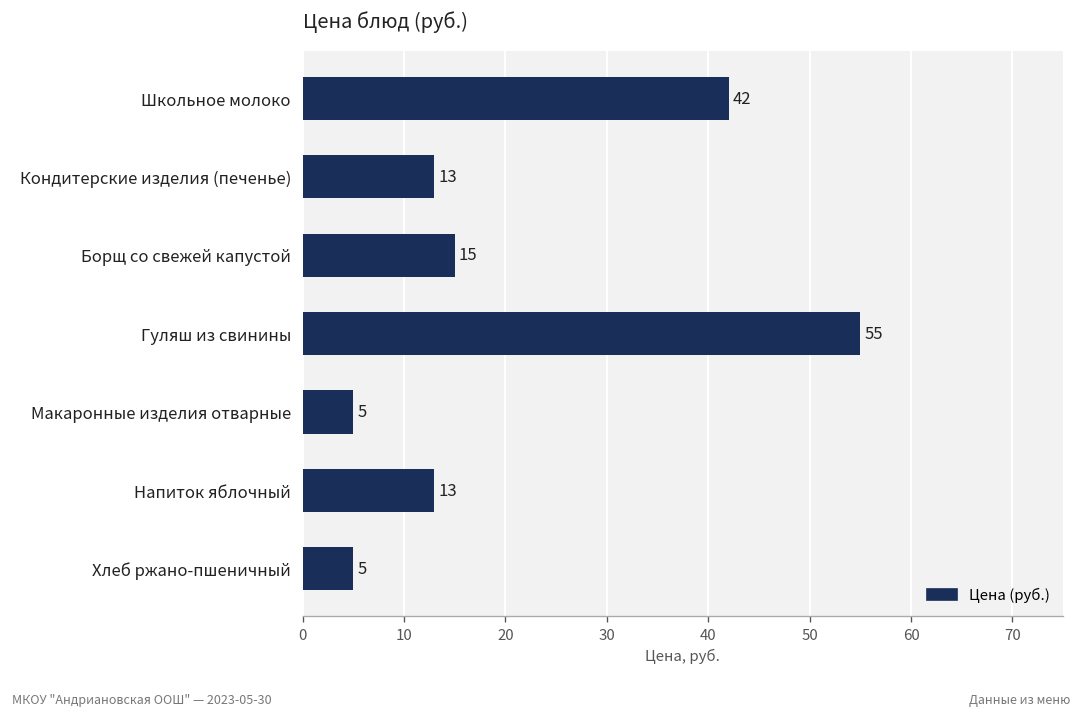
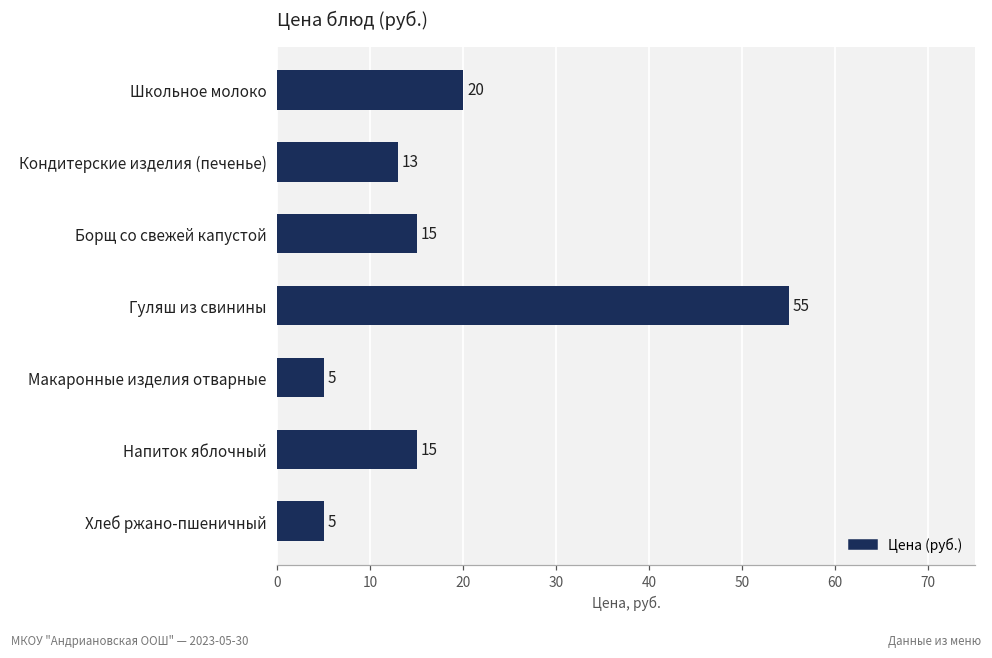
  {
-   "Школьное молоко": 42,
+   "Школьное молоко": 20,
    "Кондитерские изделия (печенье)": 13,
    "Борщ со свежей капустой": 15,
    "Гуляш из свинины": 55,
    "Макаронные изделия отварные": 5,
-   "Напиток яблочный": 13,
+   "Напиток яблочный": 15,
    "Хлеб ржано-пшеничный": 5
  }
